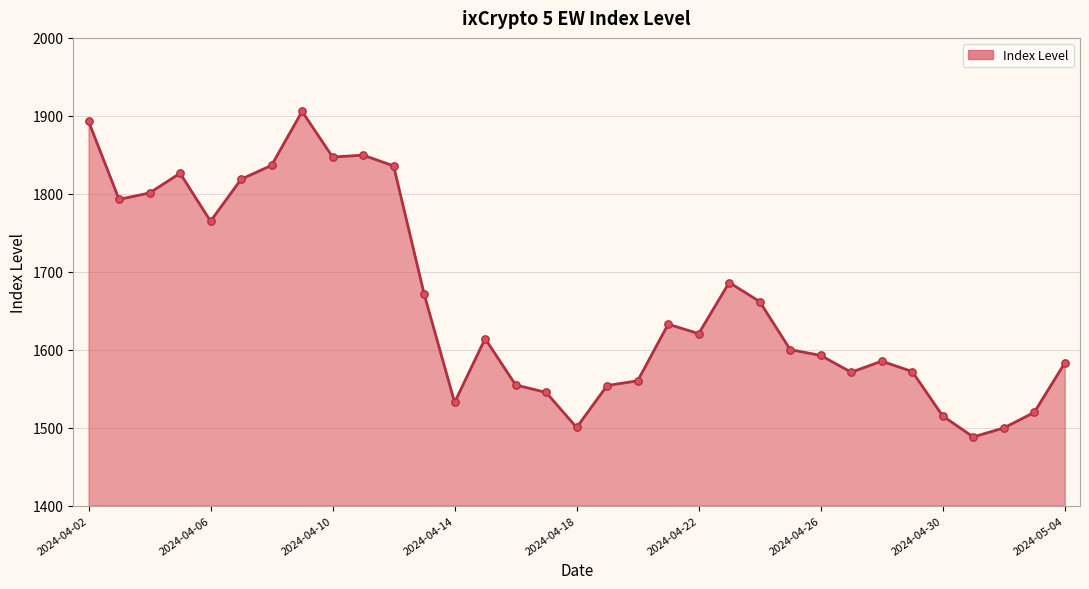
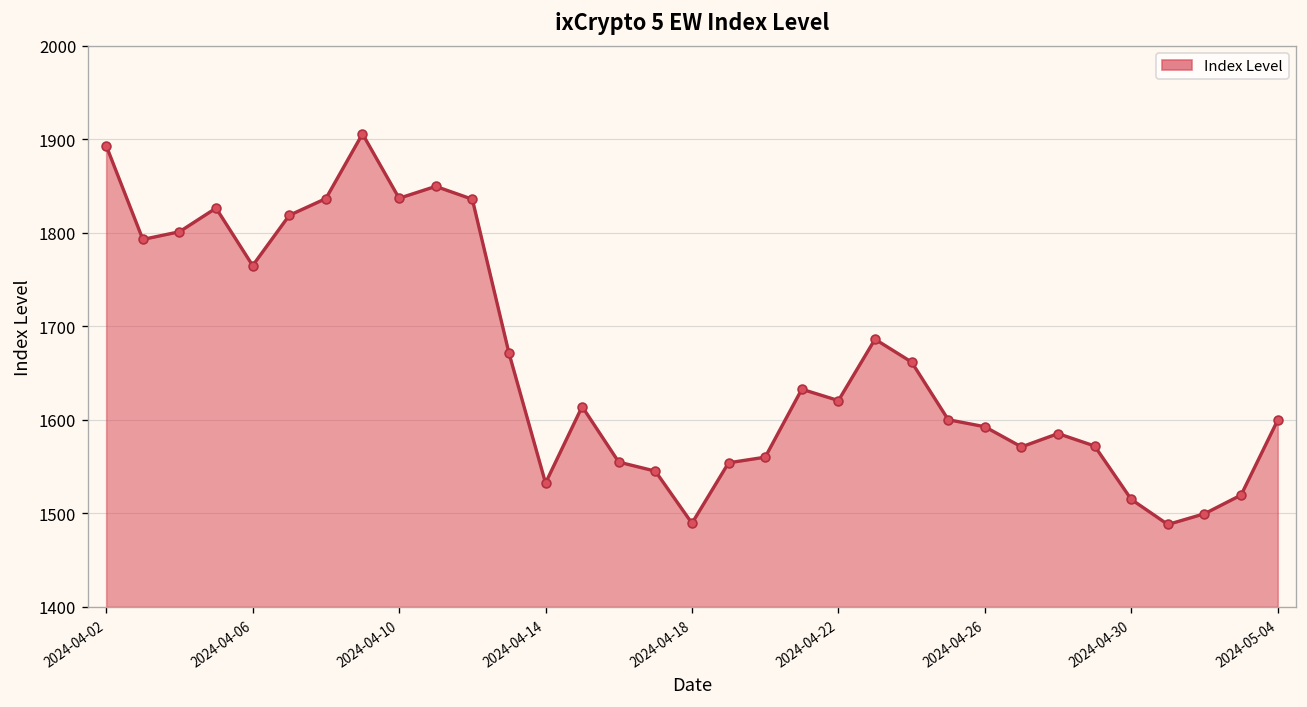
  {
    "2024-04-02": 1890,
    "2024-04-06": 1760,
-   "2024-04-10": 1850,
+   "2024-04-10": 1840,
    "2024-04-14": 1530,
-   "2024-04-18": 1500,
+   "2024-04-18": 1490,
    "2024-04-22": 1620,
    "2024-04-26": 1590,
    "2024-04-30": 1510,
-   "2024-05-04": 1580
+   "2024-05-04": 1600
  }
